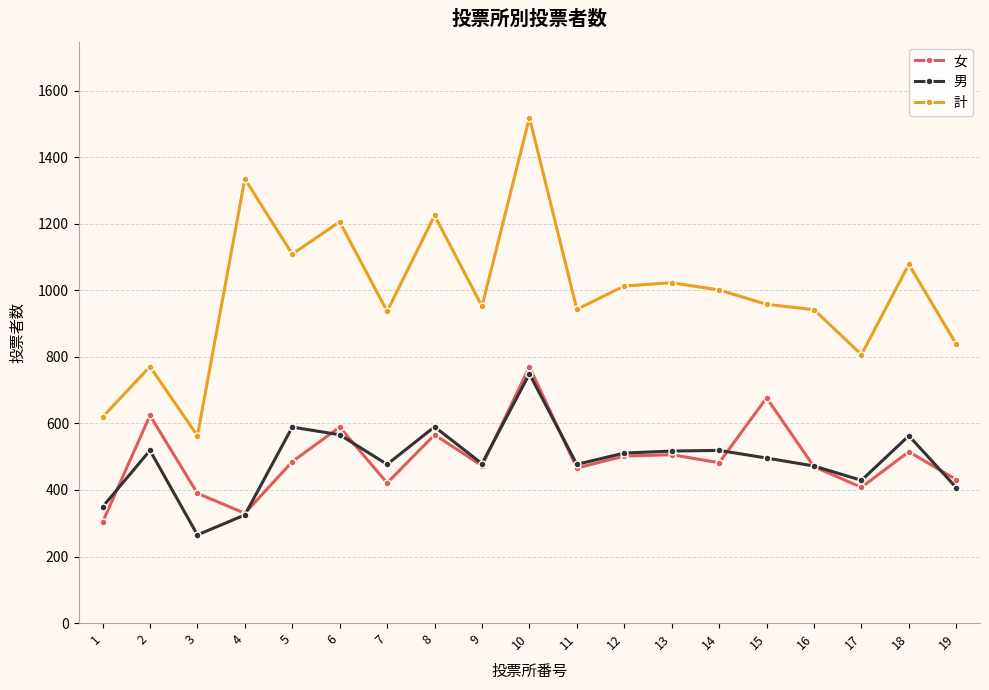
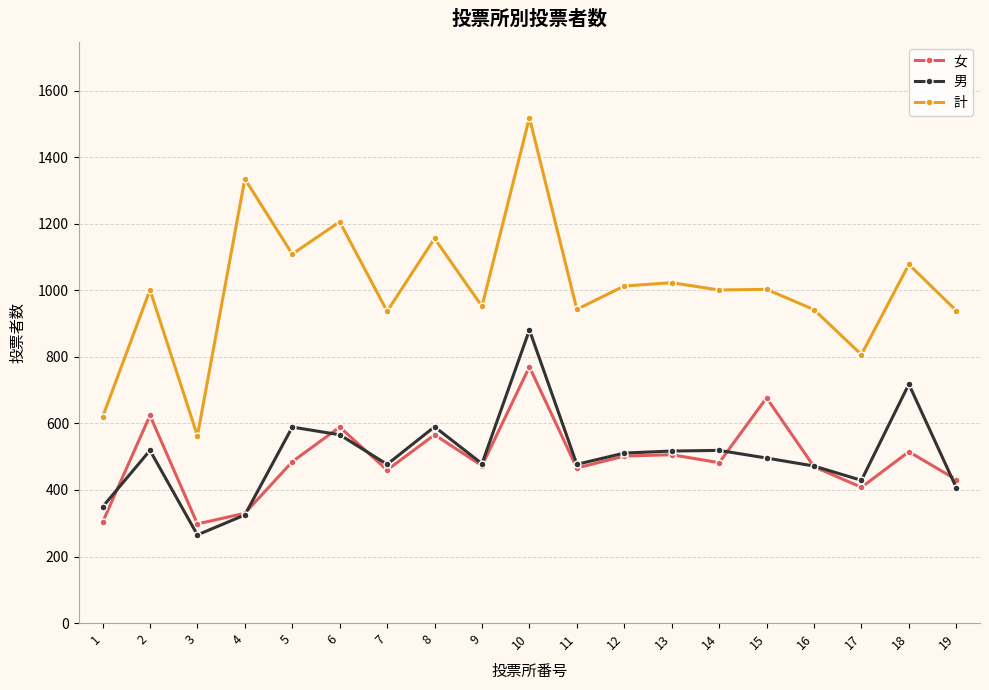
  {
    "女": {
      "1": 300,
      "2": 620,
-     "3": 390,
+     "3": 300,
      "5": 490,
      "6": 590,
-     "7": 420,
+     "7": 460,
      "8": 570,
      "10": 770,
      "11": 470,
      "12": 500,
      "13": 510,
      "14": 480,
      "15": 680,
      "17": 410,
      "18": 520,
      "19": 430
    },
    "男": {
      "1": 350,
      "2": 520,
      "3": 270,
      "5": 590,
      "6": 570,
      "7": 480,
      "8": 590,
-     "10": 750,
+     "10": 880,
      "11": 480,
      "12": 510,
      "13": 520,
      "14": 520,
      "15": 500,
      "17": 430,
-     "18": 560,
+     "18": 720,
      "19": 410
    },
    "計": {
      "1": 620,
-     "2": 770,
+     "2": 1000,
      "3": 560,
      "4": 1340,
      "5": 1110,
      "6": 1210,
      "7": 940,
-     "8": 1230,
+     "8": 1160,
      "9": 950,
      "10": 1520,
      "11": 940,
      "12": 1010,
      "13": 1020,
      "14": 1000,
-     "15": 960,
+     "15": 1000,
      "16": 940,
      "17": 810,
      "18": 1080,
-     "19": 840
+     "19": 940
    }
  }
